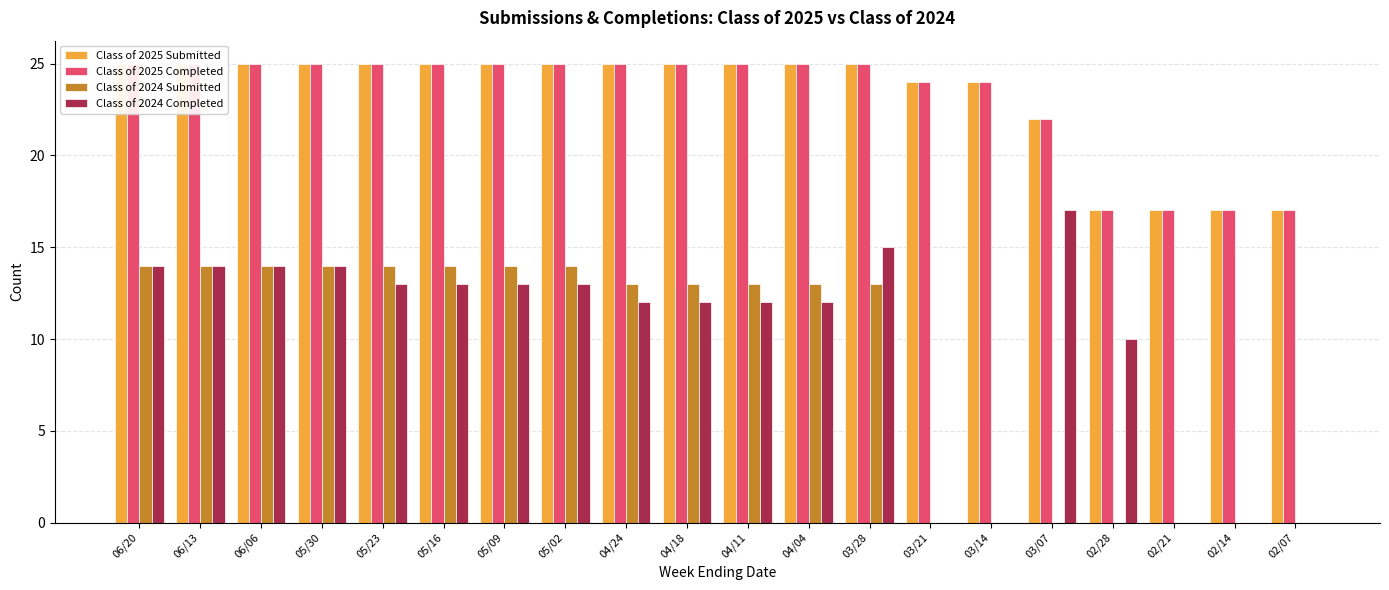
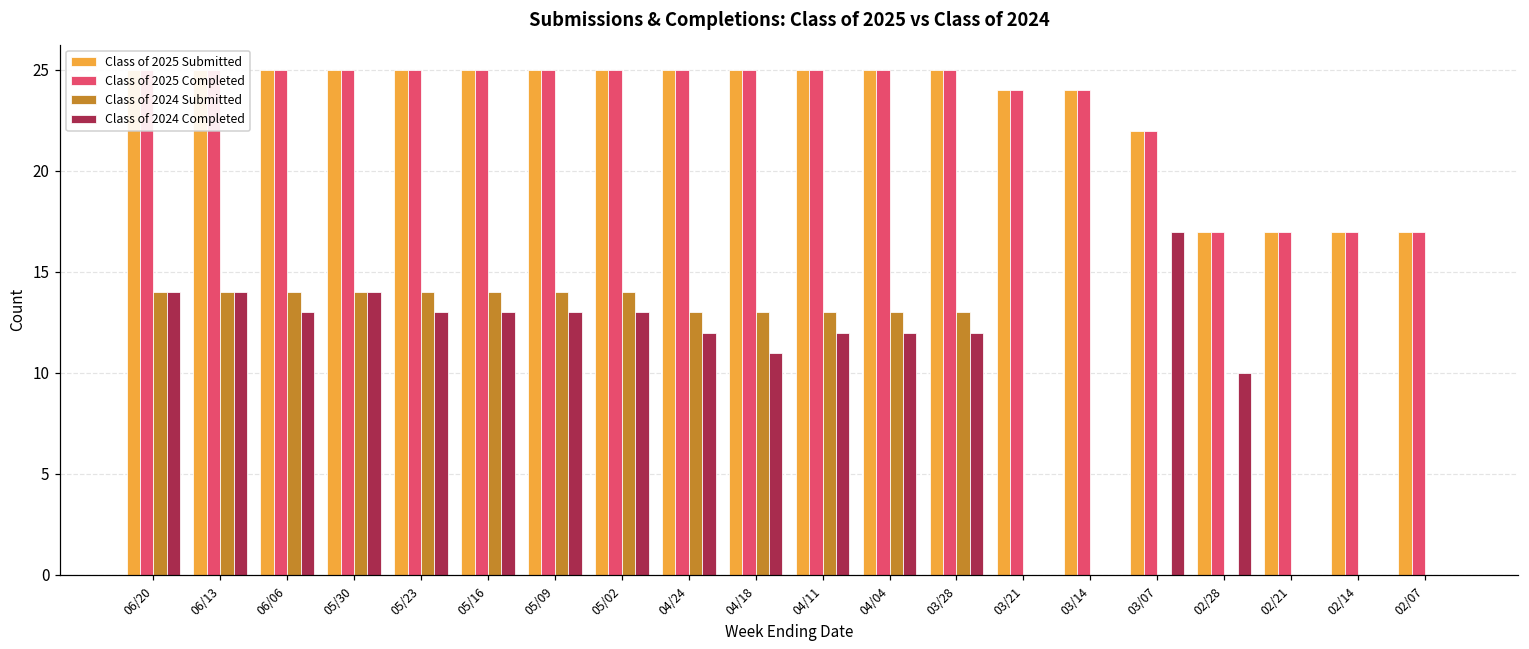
  {
    "Class of 2025 Completed": {
      "06/06": 25,
      "05/30": 25,
      "05/23": 25,
      "05/16": 25,
      "05/09": 25,
      "05/02": 25,
      "04/24": 25,
      "04/18": 25,
      "04/11": 25,
      "04/04": 25,
      "03/28": 25,
      "03/21": 24,
      "03/14": 24,
      "03/07": 22,
      "02/28": 17,
      "02/21": 17,
      "02/14": 17,
      "02/07": 17
    },
    "Class of 2024 Completed": {
      "06/20": 14,
      "06/13": 14,
-     "06/06": 14,
+     "06/06": 13,
      "05/30": 14,
      "05/23": 13,
      "05/16": 13,
      "05/09": 13,
      "05/02": 13,
      "04/24": 12,
-     "04/18": 12,
+     "04/18": 11,
      "04/11": 12,
      "04/04": 12,
-     "03/28": 15,
+     "03/28": 12,
      "03/21": 0,
      "03/14": 0,
      "03/07": 17,
      "02/28": 10,
      "02/21": 0,
      "02/14": 0,
      "02/07": 0
    }
  }
